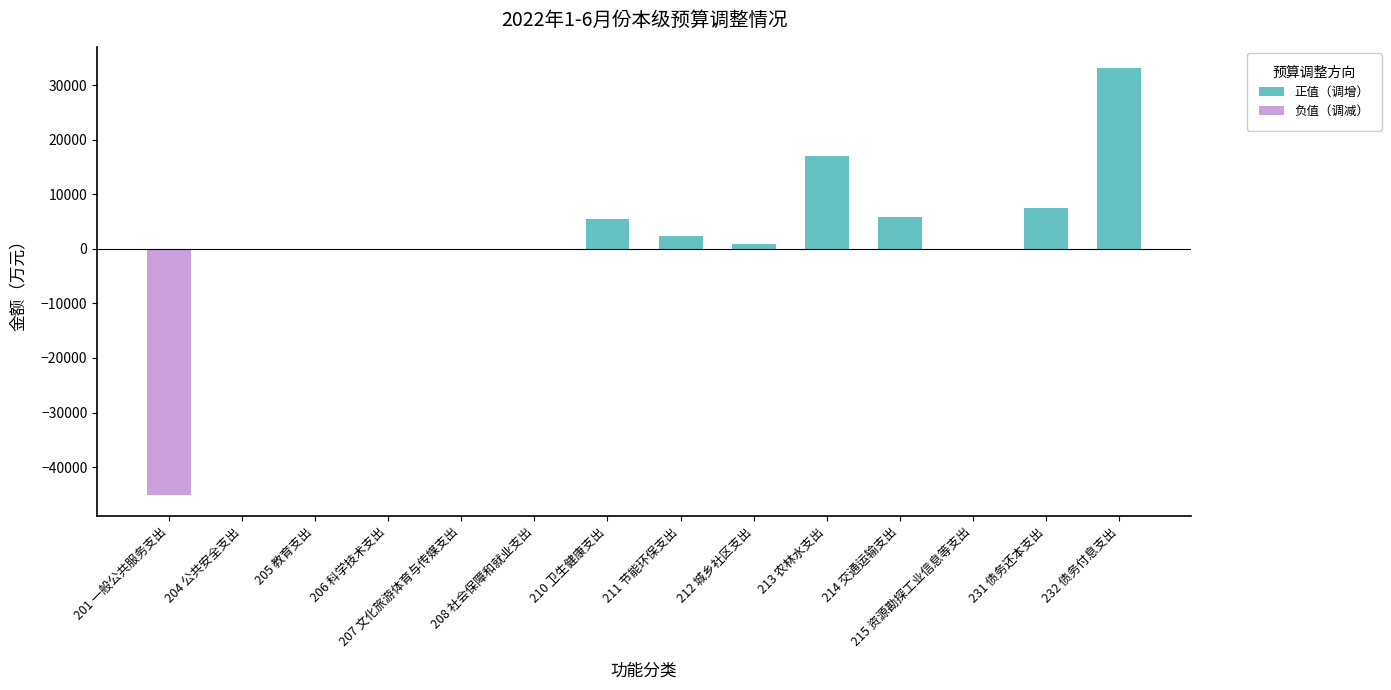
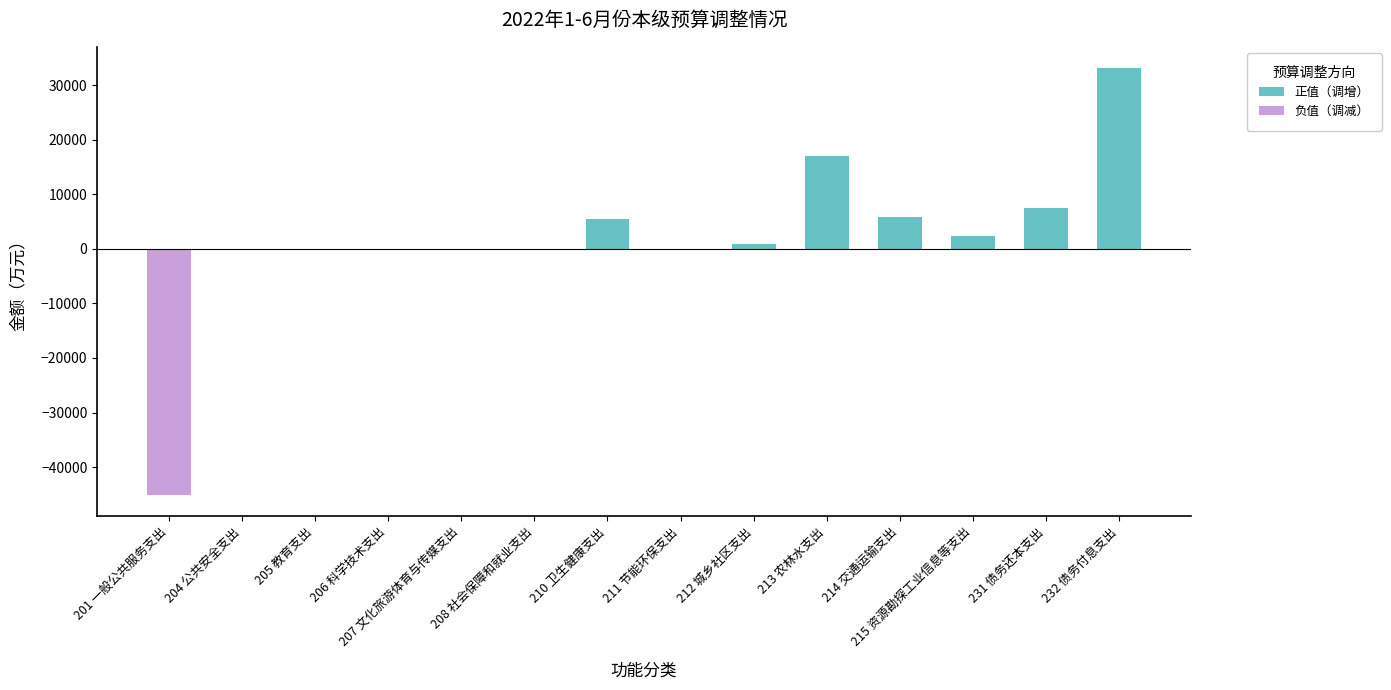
  {
    "201 一般公共服务支出": -45000,
    "210 卫生健康支出": 6000,
-   "211 节能环保支出": 2000,
+   "211 节能环保支出": 0,
    "212 城乡社区支出": 1000,
    "213 农林水支出": 17000,
    "214 交通运输支出": 6000,
-   "215 资源勘探工业信息等支出": 0,
+   "215 资源勘探工业信息等支出": 2000,
    "231 债务还本支出": 7000,
    "232 债务付息支出": 33000
  }
